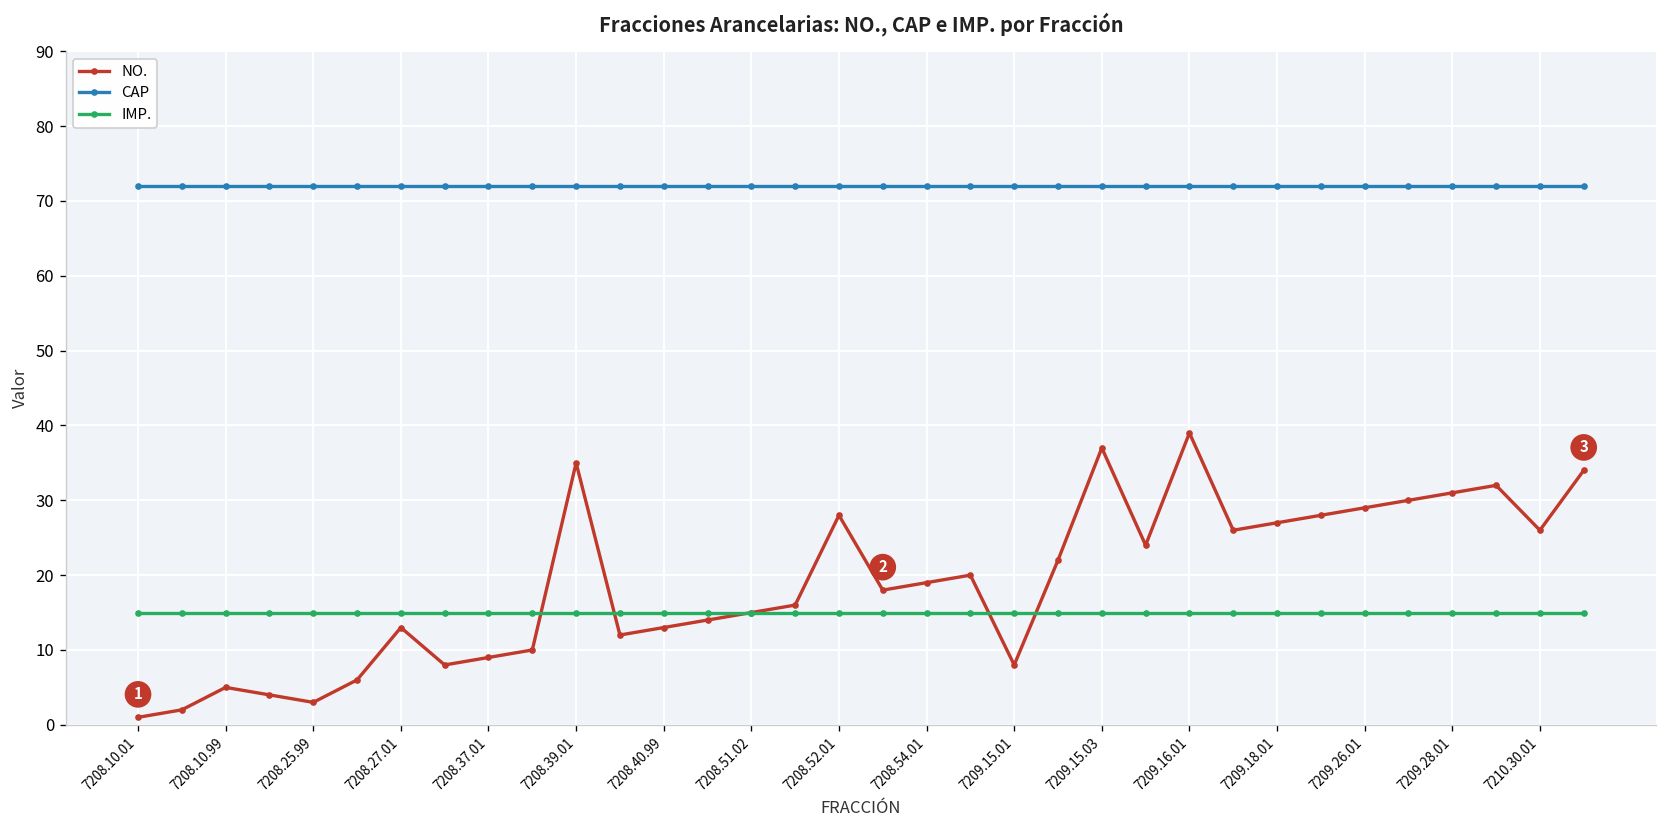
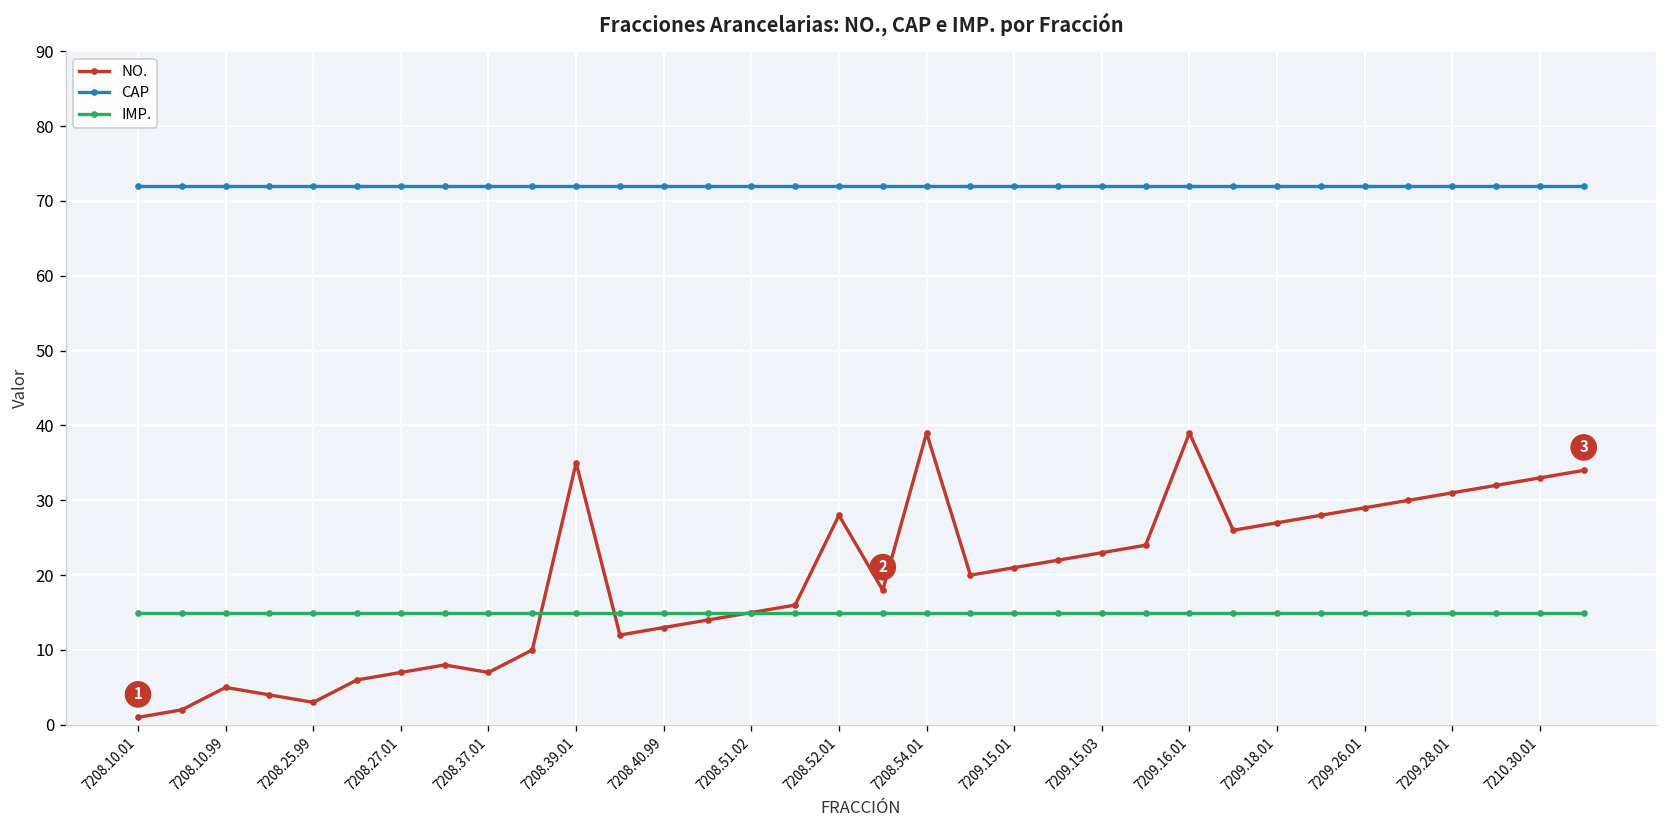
  {
    "NO.": {
      "7208.10.99": 5,
      "7208.25.99": 3,
-     "7208.27.01": 13,
-     "7208.37.01": 9,
+     "7208.27.01": 7,
+     "7208.37.01": 7,
      "7208.39.01": 35,
      "7208.40.99": 13,
      "7208.52.01": 28,
-     "7208.54.01": 19,
-     "7209.15.01": 8,
-     "7209.15.03": 37,
+     "7208.54.01": 39,
+     "7209.15.01": 21,
+     "7209.15.03": 23,
      "7209.16.01": 39,
      "7209.18.01": 27,
      "7209.26.01": 29,
      "7209.28.01": 31,
-     "7210.30.01": 26
+     "7210.30.01": 33
    },
    "CAP": {
      "7208.10.01": 72,
      "7208.10.99": 72,
      "7208.25.99": 72,
      "7208.27.01": 72,
      "7208.37.01": 72,
      "7208.39.01": 72,
      "7208.40.99": 72,
      "7208.51.02": 72,
      "7208.52.01": 72,
      "7208.54.01": 72,
      "7209.15.01": 72,
      "7209.15.03": 72,
      "7209.16.01": 72,
      "7209.18.01": 72,
      "7209.26.01": 72,
      "7209.28.01": 72,
      "7210.30.01": 72
    },
    "IMP.": {
      "7208.10.01": 15,
      "7208.10.99": 15,
      "7208.25.99": 15,
      "7208.27.01": 15,
      "7208.37.01": 15,
      "7208.39.01": 15,
      "7208.40.99": 15,
      "7208.52.01": 15,
      "7208.54.01": 15,
      "7209.15.01": 15,
      "7209.15.03": 15,
      "7209.16.01": 15,
      "7209.18.01": 15,
      "7209.26.01": 15,
      "7209.28.01": 15,
      "7210.30.01": 15
    }
  }
